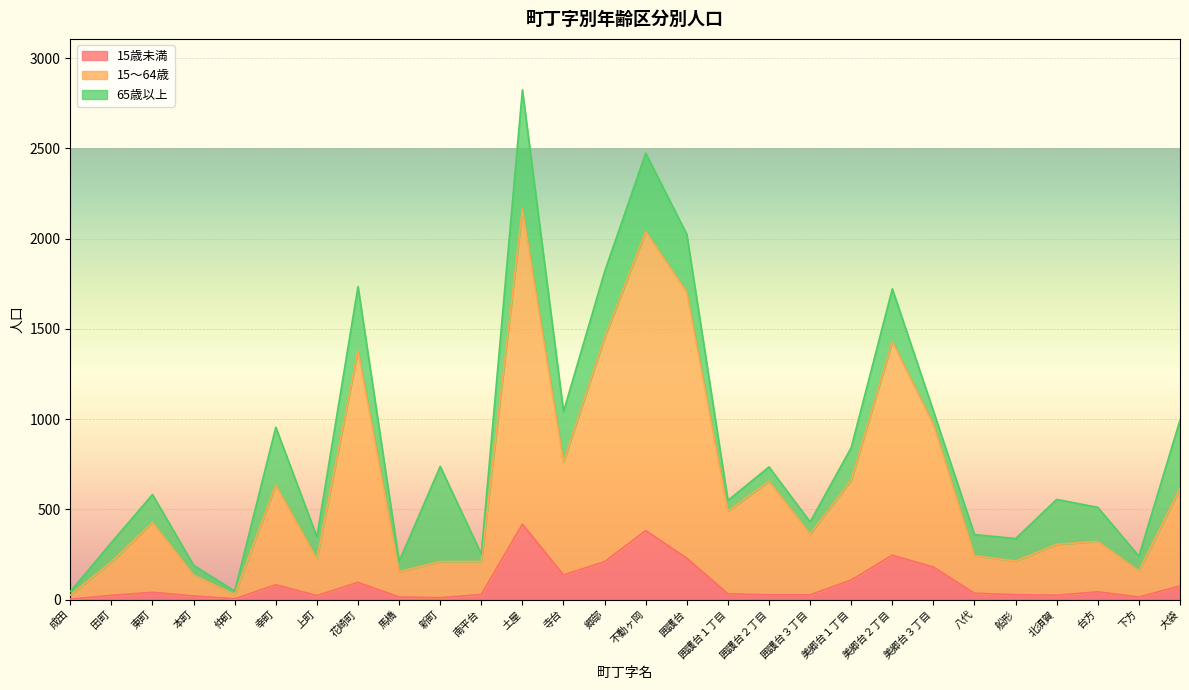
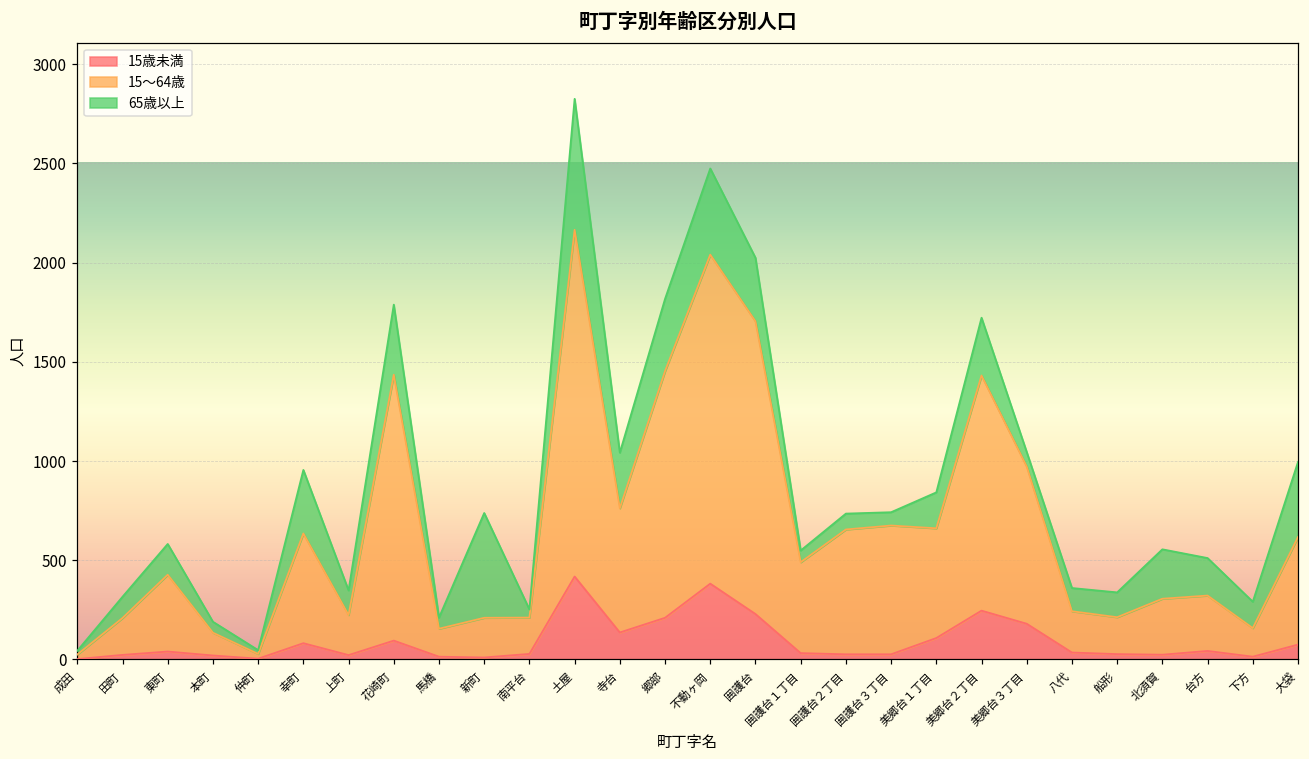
  {
    "15歳未満": {
      "成田": 0,
      "田町": 20,
      "東町": 40,
      "本町": 20,
      "仲町": 0,
      "幸町": 80,
      "上町": 20,
      "花崎町": 100,
      "馬橋": 10,
      "新町": 10,
      "南平台": 30,
      "土屋": 420,
      "寺台": 140,
      "郷部": 210,
      "不動ヶ岡": 380,
      "囲護台": 230,
      "囲護台１丁目": 30,
      "囲護台２丁目": 30,
      "囲護台３丁目": 30,
      "美郷台１丁目": 110,
      "美郷台２丁目": 250,
      "美郷台３丁目": 180,
      "八代": 40,
      "船形": 30,
      "北須賀": 20,
      "台方": 40,
      "下方": 10,
      "大袋": 80
    },
    "15～64歳": {
      "成田": 20,
      "田町": 190,
      "東町": 390,
      "本町": 120,
      "仲町": 20,
      "幸町": 550,
      "上町": 200,
-     "花崎町": 1290,
+     "花崎町": 1340,
      "馬橋": 140,
      "新町": 200,
      "南平台": 180,
      "土屋": 1750,
      "寺台": 630,
      "郷部": 1240,
      "不動ヶ岡": 1660,
      "囲護台": 1480,
      "囲護台１丁目": 460,
      "囲護台２丁目": 630,
-     "囲護台３丁目": 340,
+     "囲護台３丁目": 650,
      "美郷台１丁目": 550,
      "美郷台２丁目": 1190,
      "美郷台３丁目": 790,
      "八代": 210,
      "船形": 190,
      "北須賀": 280,
      "台方": 280,
      "下方": 140,
      "大袋": 540
    },
    "65歳以上": {
      "成田": 20,
      "田町": 110,
      "東町": 160,
      "本町": 60,
      "仲町": 20,
      "幸町": 320,
      "上町": 120,
      "花崎町": 350,
      "馬橋": 60,
      "新町": 530,
      "南平台": 40,
      "土屋": 660,
      "寺台": 280,
      "郷部": 360,
      "不動ヶ岡": 430,
      "囲護台": 320,
      "囲護台１丁目": 60,
      "囲護台２丁目": 80,
      "囲護台３丁目": 70,
      "美郷台１丁目": 180,
      "美郷台２丁目": 290,
      "美郷台３丁目": 70,
      "八代": 120,
      "船形": 130,
      "北須賀": 250,
      "台方": 190,
-     "下方": 80,
+     "下方": 130,
      "大袋": 380
    }
  }
